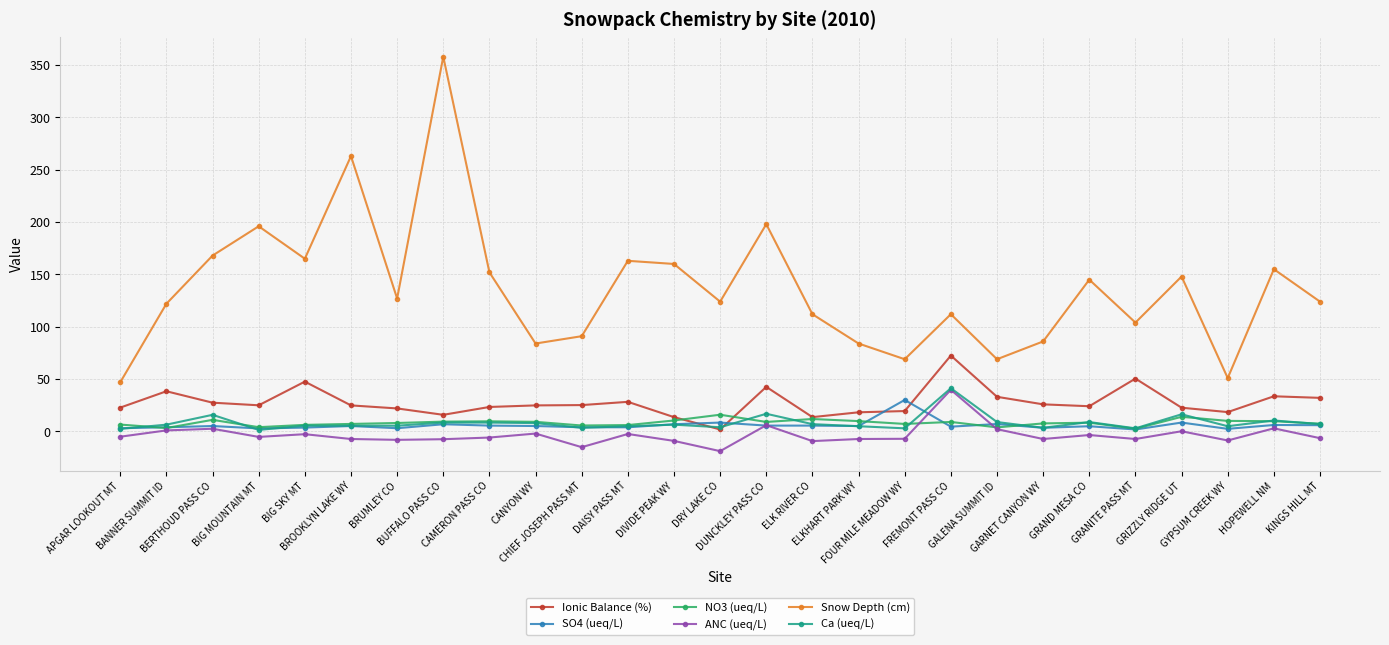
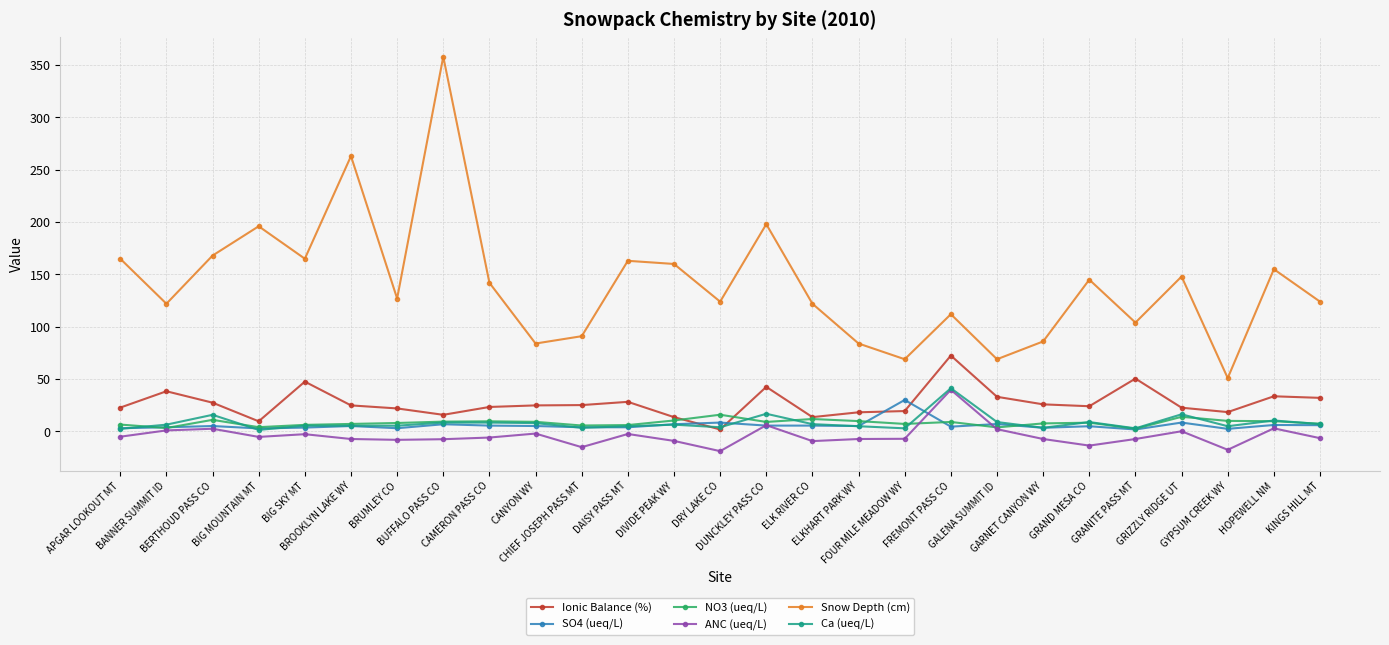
  {
    "Ionic Balance (%)": {
      "APGAR LOOKOUT MT": 23,
      "BANNER SUMMIT ID": 38,
      "BERTHOUD PASS CO": 28,
-     "BIG MOUNTAIN MT": 25,
+     "BIG MOUNTAIN MT": 10,
      "BIG SKY MT": 48,
      "BROOKLYN LAKE WY": 25,
      "BRUMLEY CO": 22,
      "BUFFALO PASS CO": 16,
      "CAMERON PASS CO": 23,
      "CANYON WY": 25,
      "CHIEF JOSEPH PASS MT": 25,
      "DAISY PASS MT": 28,
      "DIVIDE PEAK WY": 14,
      "DUNCKLEY PASS CO": 43,
      "ELKHART PARK WY": 18,
      "FOUR MILE MEADOW WY": 20,
      "FREMONT PASS CO": 73,
      "GALENA SUMMIT ID": 33,
      "GARNET CANYON WY": 26,
      "GRAND MESA CO": 24,
      "GRANITE PASS MT": 51,
      "GRIZZLY RIDGE UT": 23,
      "GYPSUM CREEK WY": 19,
      "HOPEWELL NM": 34,
      "KINGS HILL MT": 32
    },
    "SO4 (ueq/L)": {
      "BERTHOUD PASS CO": 5,
      "CAMERON PASS CO": 6,
      "CANYON WY": 5,
      "DRY LAKE CO": 9,
      "FOUR MILE MEADOW WY": 30,
      "FREMONT PASS CO": 5,
      "GRAND MESA CO": 5,
      "GRIZZLY RIDGE UT": 9,
      "GYPSUM CREEK WY": 3,
      "HOPEWELL NM": 6
    },
    "ANC (ueq/L)": {
      "APGAR LOOKOUT MT": -5,
      "BERTHOUD PASS CO": 3,
      "BIG MOUNTAIN MT": -5,
      "BIG SKY MT": -3,
      "BROOKLYN LAKE WY": -7,
      "BRUMLEY CO": -8,
      "BUFFALO PASS CO": -7,
      "CAMERON PASS CO": -6,
      "CANYON WY": -2,
      "CHIEF JOSEPH PASS MT": -15,
      "DAISY PASS MT": -2,
      "DIVIDE PEAK WY": -9,
      "DRY LAKE CO": -19,
      "ELK RIVER CO": -9,
      "ELKHART PARK WY": -7,
      "FOUR MILE MEADOW WY": -7,
      "GARNET CANYON WY": -7,
-     "GRAND MESA CO": -3,
+     "GRAND MESA CO": -14,
      "GRANITE PASS MT": -7,
      "GRIZZLY RIDGE UT": 0,
-     "GYPSUM CREEK WY": -9,
+     "GYPSUM CREEK WY": -18,
      "HOPEWELL NM": 3,
      "KINGS HILL MT": -6
    },
    "Snow Depth (cm)": {
-     "APGAR LOOKOUT MT": 47,
+     "APGAR LOOKOUT MT": 165,
      "BANNER SUMMIT ID": 122,
      "BERTHOUD PASS CO": 168,
      "BIG MOUNTAIN MT": 196,
      "BIG SKY MT": 165,
      "BROOKLYN LAKE WY": 263,
      "BRUMLEY CO": 127,
      "BUFFALO PASS CO": 358,
-     "CAMERON PASS CO": 152,
+     "CAMERON PASS CO": 142,
      "CANYON WY": 84,
      "CHIEF JOSEPH PASS MT": 91,
      "DAISY PASS MT": 163,
      "DIVIDE PEAK WY": 160,
      "DRY LAKE CO": 124,
      "DUNCKLEY PASS CO": 198,
-     "ELK RIVER CO": 112,
+     "ELK RIVER CO": 122,
      "ELKHART PARK WY": 84,
      "FOUR MILE MEADOW WY": 69,
      "FREMONT PASS CO": 112,
      "GALENA SUMMIT ID": 69,
      "GARNET CANYON WY": 86,
      "GRAND MESA CO": 145,
      "GRANITE PASS MT": 104,
      "GRIZZLY RIDGE UT": 148,
      "GYPSUM CREEK WY": 51,
      "HOPEWELL NM": 155,
      "KINGS HILL MT": 124
    }
  }
